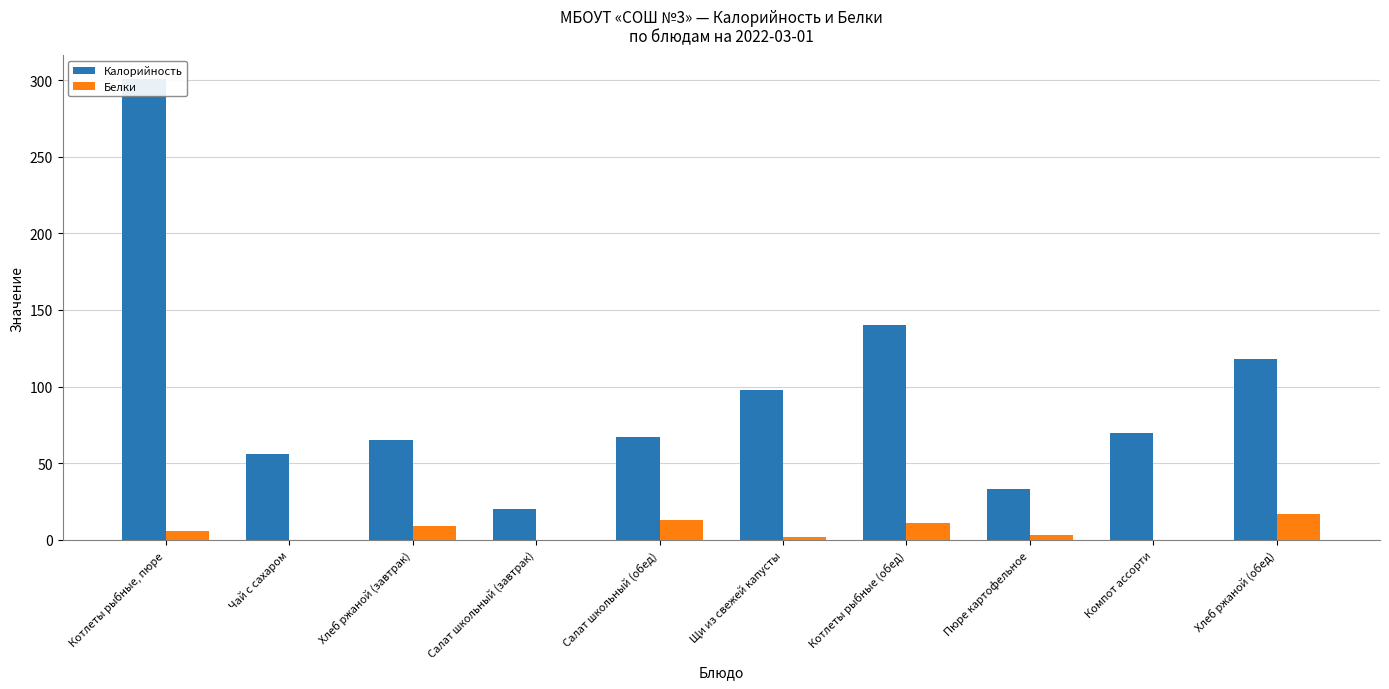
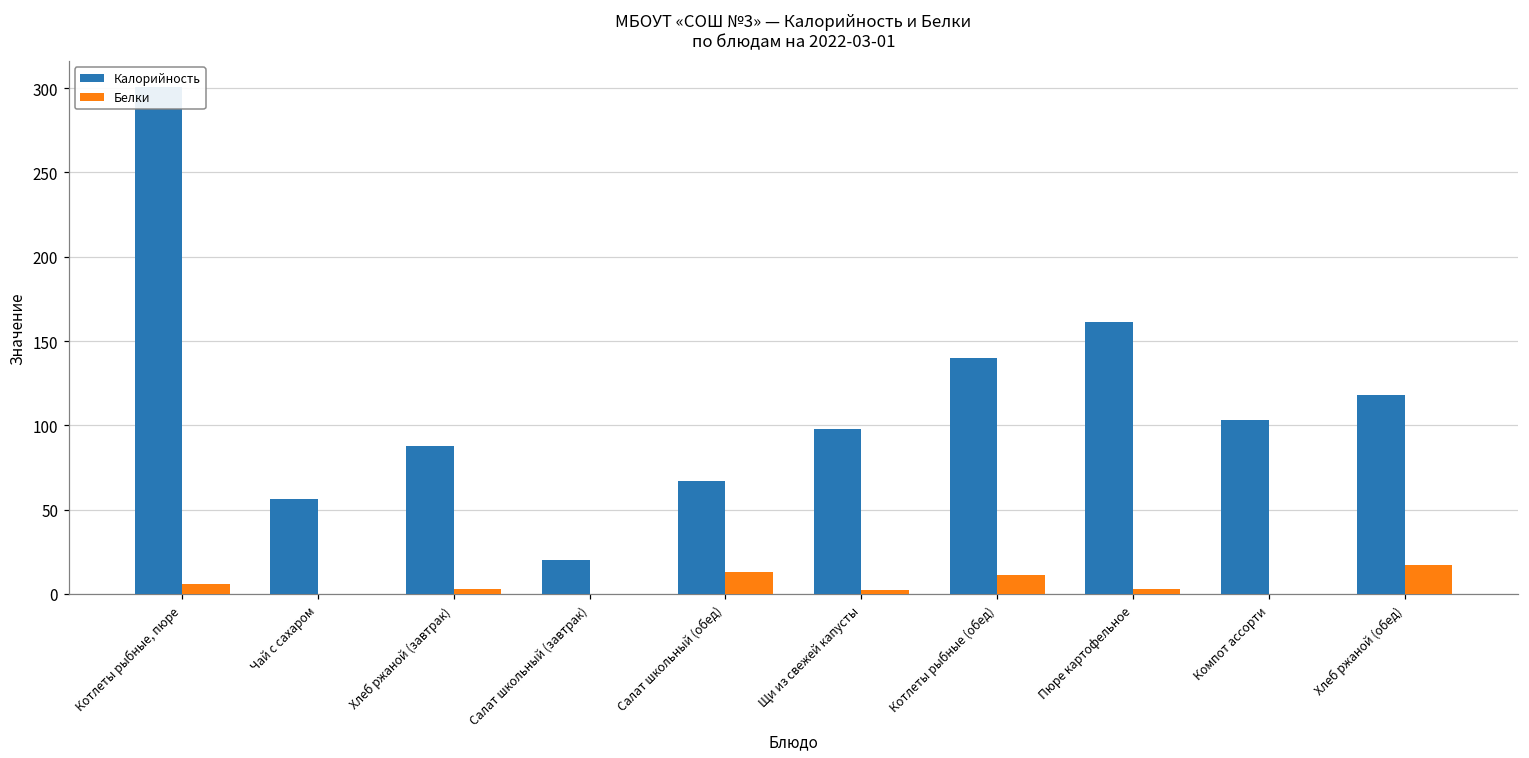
  {
    "Калорийность": {
      "Чай с сахаром": 56,
-     "Хлеб ржаной (завтрак)": 65,
+     "Хлеб ржаной (завтрак)": 88,
      "Салат школьный (завтрак)": 20,
      "Салат школьный (обед)": 67,
      "Щи из свежей капусты": 98,
      "Котлеты рыбные (обед)": 140,
-     "Пюре картофельное": 33,
-     "Компот ассорти": 70,
+     "Пюре картофельное": 161,
+     "Компот ассорти": 103,
      "Хлеб ржаной (обед)": 118
    },
    "Белки": {
      "Котлеты рыбные, пюре": 6,
-     "Хлеб ржаной (завтрак)": 9,
+     "Хлеб ржаной (завтрак)": 3,
      "Салат школьный (завтрак)": 0,
      "Салат школьный (обед)": 13,
      "Щи из свежей капусты": 2,
      "Котлеты рыбные (обед)": 11,
      "Пюре картофельное": 3,
      "Компот ассорти": 0,
      "Хлеб ржаной (обед)": 17
    }
  }
